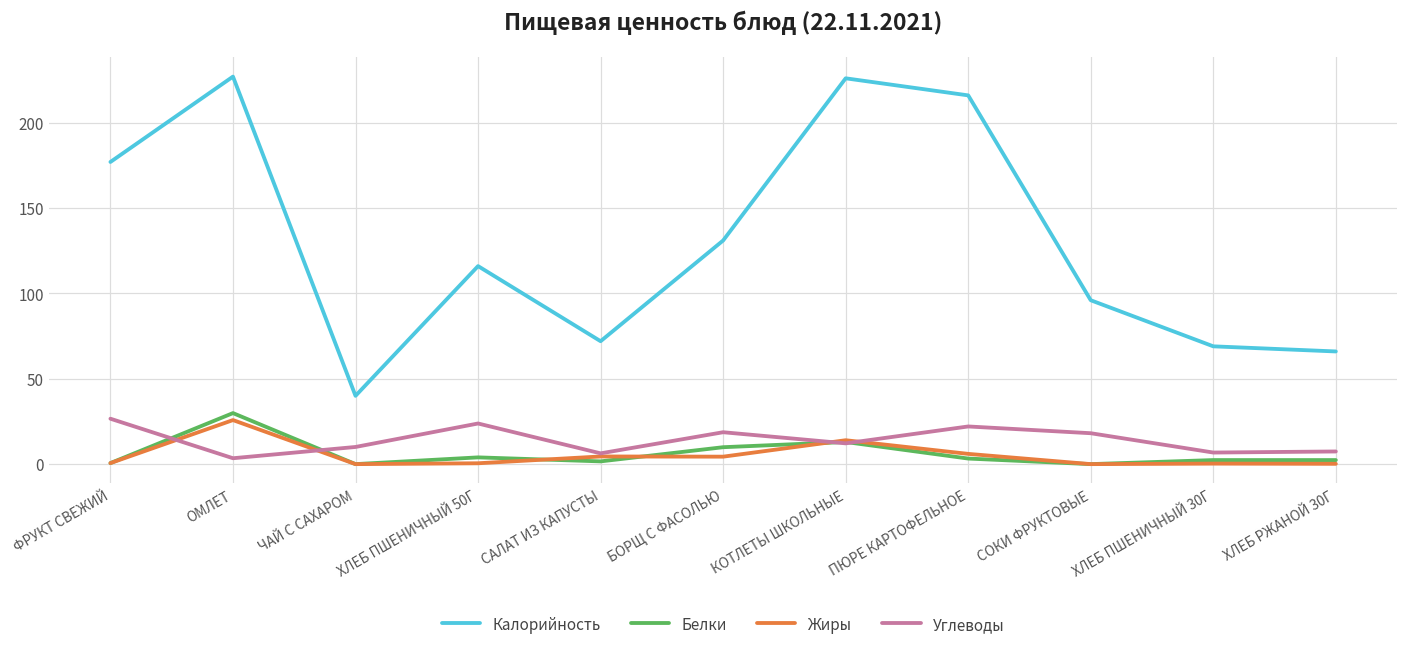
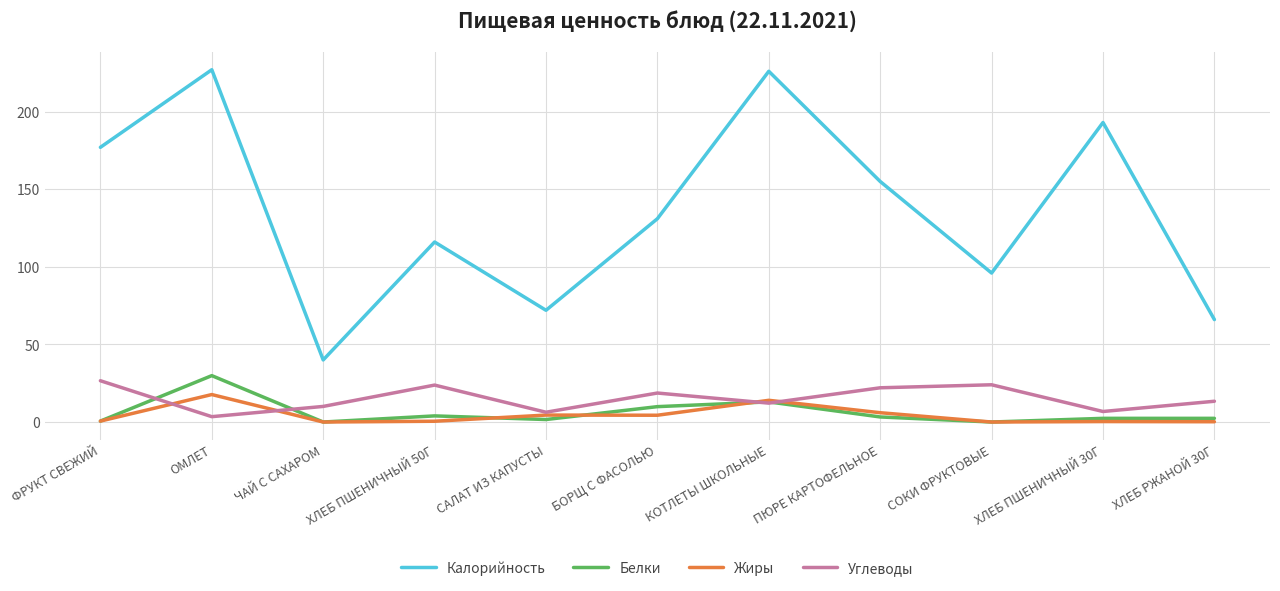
  {
    "Калорийность": {
      "ФРУКТ СВЕЖИЙ": 177,
      "ОМЛЕТ": 227,
      "ЧАЙ С САХАРОМ": 40,
      "ХЛЕБ ПШЕНИЧНЫЙ 50Г": 116,
      "САЛАТ ИЗ КАПУСТЫ": 72,
      "БОРЩ С ФАСОЛЬЮ": 131,
      "КОТЛЕТЫ ШКОЛЬНЫЕ": 226,
-     "ПЮРЕ КАРТОФЕЛЬНОЕ": 216,
+     "ПЮРЕ КАРТОФЕЛЬНОЕ": 155,
      "СОКИ ФРУКТОВЫЕ": 96,
-     "ХЛЕБ ПШЕНИЧНЫЙ 30Г": 69,
+     "ХЛЕБ ПШЕНИЧНЫЙ 30Г": 193,
      "ХЛЕБ РЖАНОЙ 30Г": 66
    },
    "Белки": {
      "ОМЛЕТ": 30,
      "ХЛЕБ ПШЕНИЧНЫЙ 50Г": 4,
      "САЛАТ ИЗ КАПУСТЫ": 2,
      "БОРЩ С ФАСОЛЬЮ": 10,
      "ПЮРЕ КАРТОФЕЛЬНОЕ": 3,
      "ХЛЕБ ПШЕНИЧНЫЙ 30Г": 2,
      "ХЛЕБ РЖАНОЙ 30Г": 2
    },
    "Жиры": {
-     "ОМЛЕТ": 26,
+     "ОМЛЕТ": 18,
      "ХЛЕБ ПШЕНИЧНЫЙ 50Г": 1,
      "САЛАТ ИЗ КАПУСТЫ": 4,
      "БОРЩ С ФАСОЛЬЮ": 4,
      "ПЮРЕ КАРТОФЕЛЬНОЕ": 6,
      "ХЛЕБ ПШЕНИЧНЫЙ 30Г": 0,
      "ХЛЕБ РЖАНОЙ 30Г": 0
    },
    "Углеводы": {
      "ФРУКТ СВЕЖИЙ": 27,
      "ОМЛЕТ": 3,
      "ЧАЙ С САХАРОМ": 10,
      "ХЛЕБ ПШЕНИЧНЫЙ 50Г": 24,
      "САЛАТ ИЗ КАПУСТЫ": 6,
      "БОРЩ С ФАСОЛЬЮ": 19,
      "ПЮРЕ КАРТОФЕЛЬНОЕ": 22,
-     "СОКИ ФРУКТОВЫЕ": 18,
+     "СОКИ ФРУКТОВЫЕ": 24,
      "ХЛЕБ ПШЕНИЧНЫЙ 30Г": 7,
-     "ХЛЕБ РЖАНОЙ 30Г": 7
+     "ХЛЕБ РЖАНОЙ 30Г": 13
    }
  }
